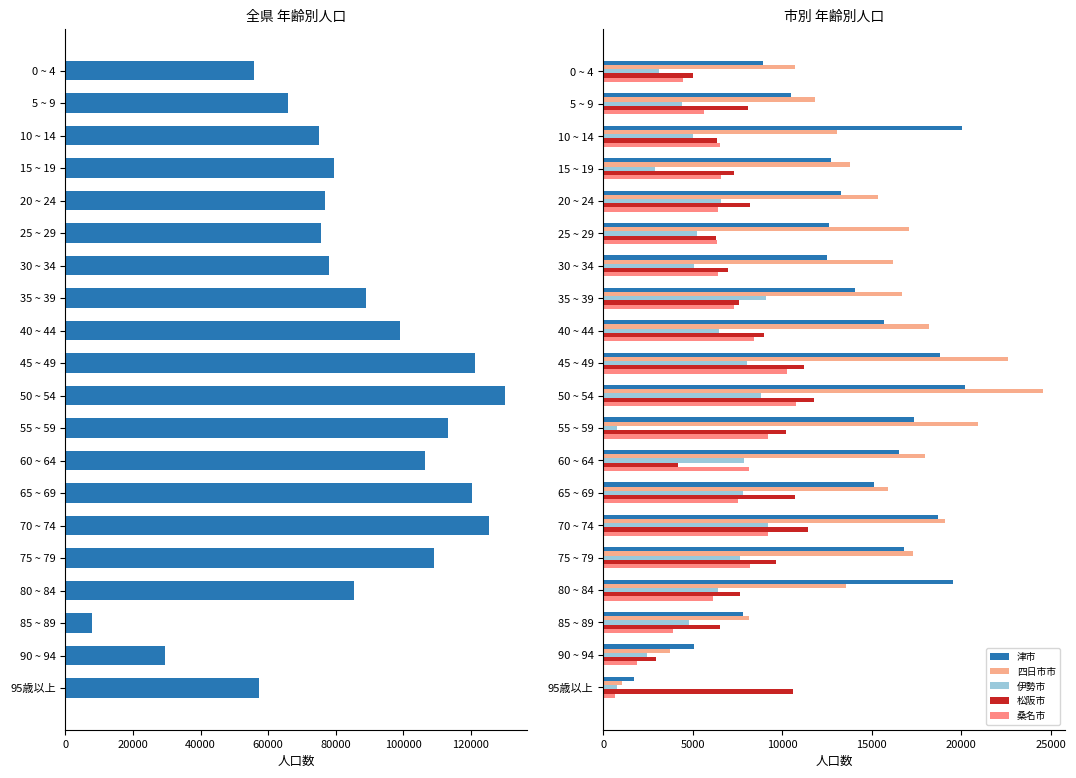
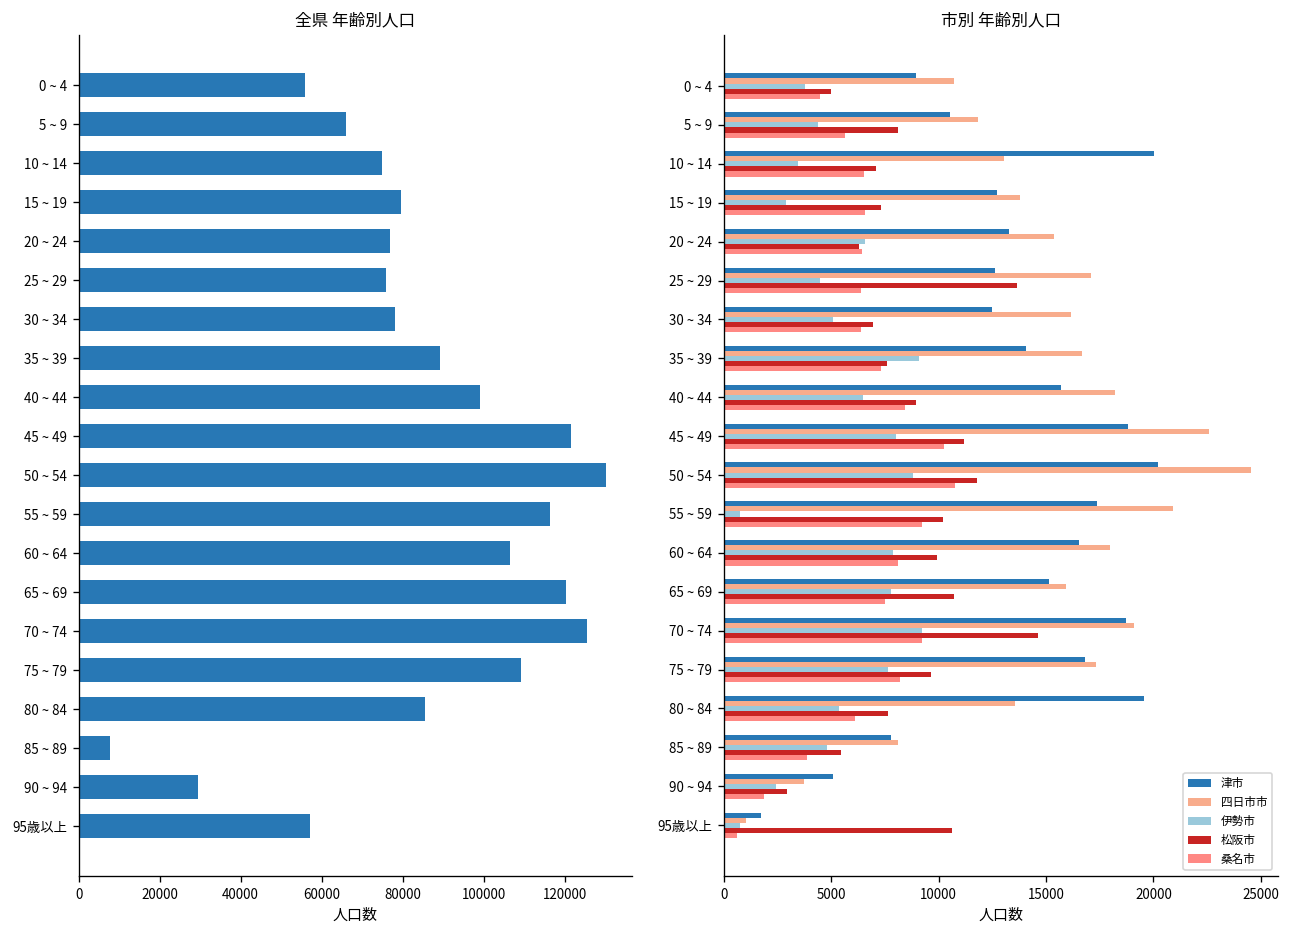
  {
    "全県 年齢別人口": {
      "0 ~ 4": 56000,
      "5 ~ 9": 66000,
      "10 ~ 14": 75000,
      "15 ~ 19": 80000,
      "20 ~ 24": 77000,
      "25 ~ 29": 76000,
      "30 ~ 34": 78000,
      "35 ~ 39": 89000,
      "40 ~ 44": 99000,
      "45 ~ 49": 121000,
      "50 ~ 54": 130000,
-     "55 ~ 59": 113000,
+     "55 ~ 59": 116000,
      "60 ~ 64": 106000,
      "65 ~ 69": 120000,
      "70 ~ 74": 125000,
      "75 ~ 79": 109000,
      "80 ~ 84": 85000,
      "85 ~ 89": 8000,
      "90 ~ 94": 30000,
      "95歳以上": 57000
    },
    "市別 年齢別人口": {
      "津市": {
        "0 ~ 4": 8900,
        "5 ~ 9": 10500,
        "10 ~ 14": 20000,
        "15 ~ 19": 12700,
        "20 ~ 24": 13300,
        "25 ~ 29": 12600,
        "30 ~ 34": 12500,
        "35 ~ 39": 14100,
        "40 ~ 44": 15700,
        "45 ~ 49": 18800,
        "50 ~ 54": 20200,
        "55 ~ 59": 17400,
        "60 ~ 64": 16500,
        "65 ~ 69": 15100,
        "70 ~ 74": 18700,
        "75 ~ 79": 16800,
        "80 ~ 84": 19500,
        "85 ~ 89": 7800,
        "90 ~ 94": 5100,
        "95歳以上": 1700
      },
      "伊勢市": {
-       "0 ~ 4": 3100,
+       "0 ~ 4": 3800,
        "5 ~ 9": 4400,
-       "10 ~ 14": 5000,
+       "10 ~ 14": 3400,
        "15 ~ 19": 2900,
        "20 ~ 24": 6600,
-       "25 ~ 29": 5200,
+       "25 ~ 29": 4500,
        "30 ~ 34": 5100,
        "35 ~ 39": 9100,
        "40 ~ 44": 6500,
        "45 ~ 49": 8000,
        "50 ~ 54": 8800,
        "55 ~ 59": 800,
        "60 ~ 64": 7900,
        "65 ~ 69": 7800,
        "70 ~ 74": 9200,
        "75 ~ 79": 7600,
-       "80 ~ 84": 6400,
+       "80 ~ 84": 5300,
        "85 ~ 89": 4800,
        "90 ~ 94": 2400,
        "95歳以上": 700
      },
      "松阪市": {
        "0 ~ 4": 5000,
        "5 ~ 9": 8100,
-       "10 ~ 14": 6400,
+       "10 ~ 14": 7100,
        "15 ~ 19": 7300,
-       "20 ~ 24": 8200,
-       "25 ~ 29": 6300,
+       "20 ~ 24": 6300,
+       "25 ~ 29": 13600,
        "30 ~ 34": 7000,
        "35 ~ 39": 7600,
        "40 ~ 44": 9000,
        "45 ~ 49": 11200,
        "50 ~ 54": 11800,
        "55 ~ 59": 10200,
-       "60 ~ 64": 4100,
+       "60 ~ 64": 9900,
        "65 ~ 69": 10700,
-       "70 ~ 74": 11400,
+       "70 ~ 74": 14600,
        "75 ~ 79": 9700,
        "80 ~ 84": 7600,
-       "85 ~ 89": 6500,
+       "85 ~ 89": 5500,
        "90 ~ 94": 3000,
        "95歳以上": 10600
      }
    }
  }
